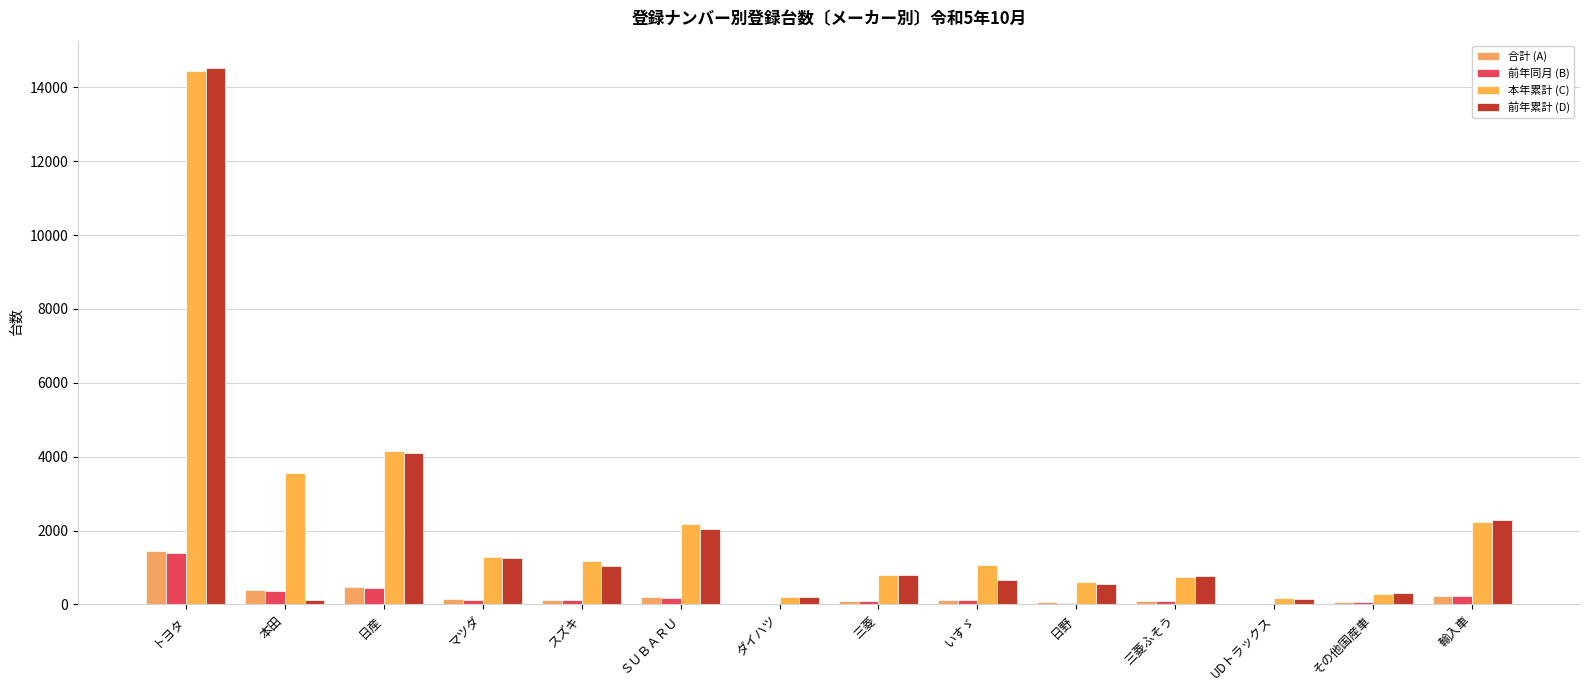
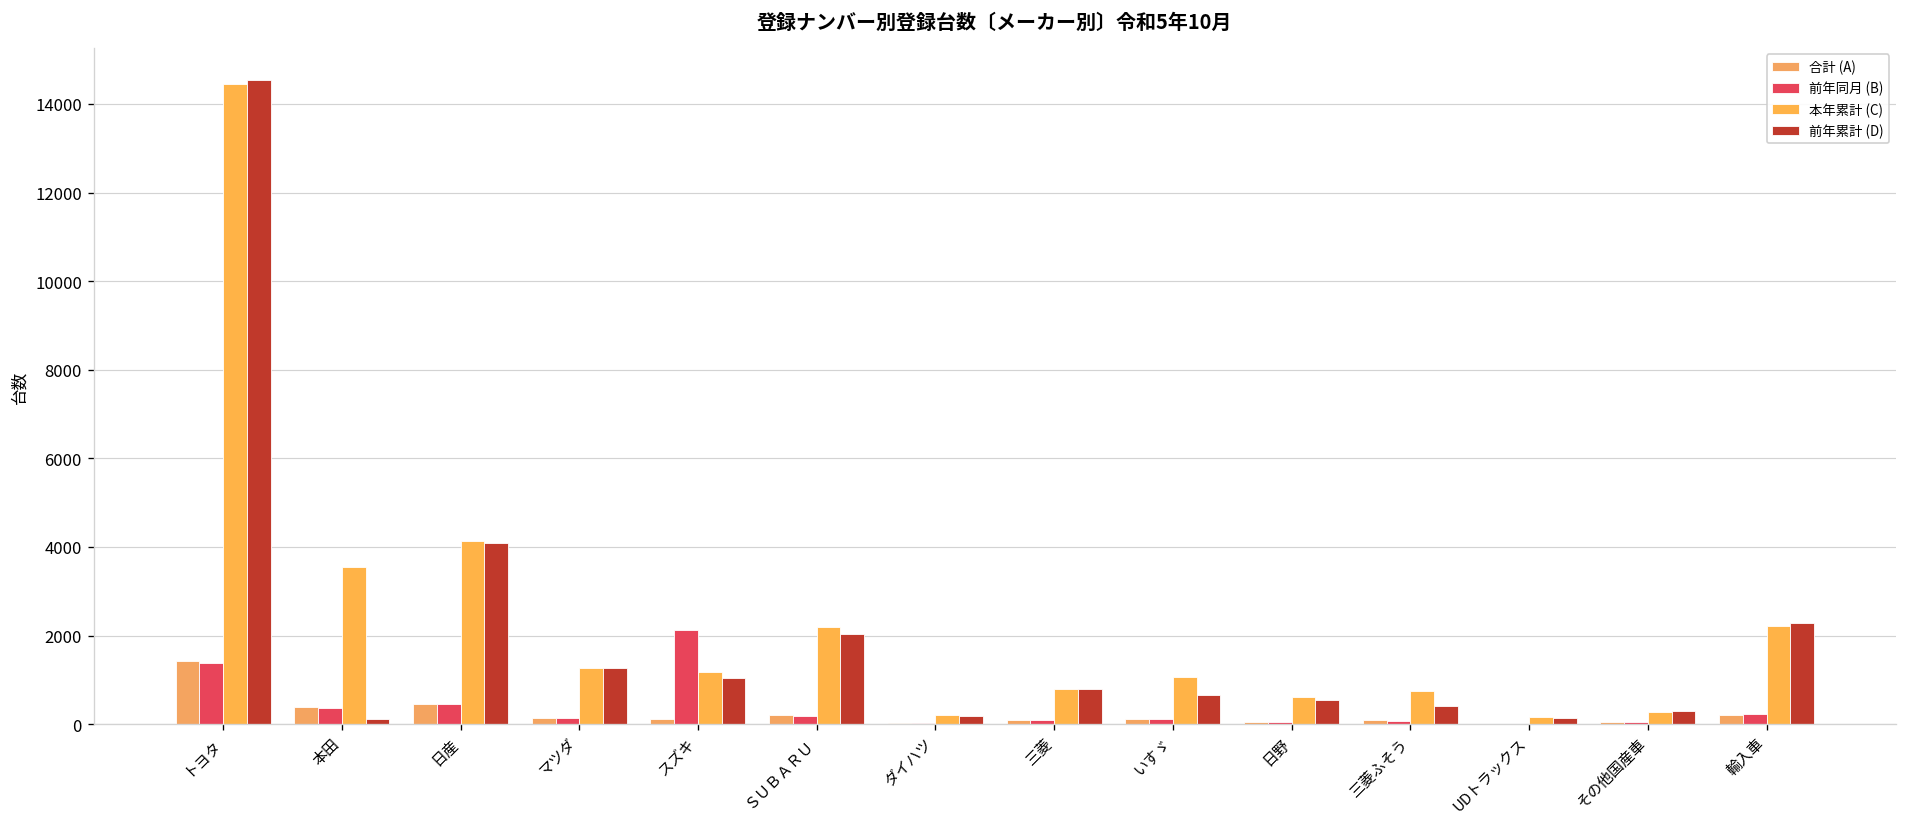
  {
    "前年同月 (B)": {
      "トヨタ": 1400,
      "本田": 400,
      "日産": 500,
      "マツダ": 100,
-     "スズキ": 100,
+     "スズキ": 2100,
      "ＳＵＢＡＲＵ": 200,
      "三菱": 100,
      "いすゞ": 100,
      "三菱ふそう": 100,
      "輸入車": 200
    },
    "前年累計 (D)": {
      "トヨタ": 14500,
      "本田": 100,
      "日産": 4100,
      "マツダ": 1300,
      "スズキ": 1000,
      "ＳＵＢＡＲＵ": 2000,
      "ダイハツ": 200,
      "三菱": 800,
      "いすゞ": 700,
      "日野": 600,
-     "三菱ふそう": 800,
+     "三菱ふそう": 400,
      "UDトラックス": 100,
      "その他国産車": 300,
      "輸入車": 2300
    }
  }
